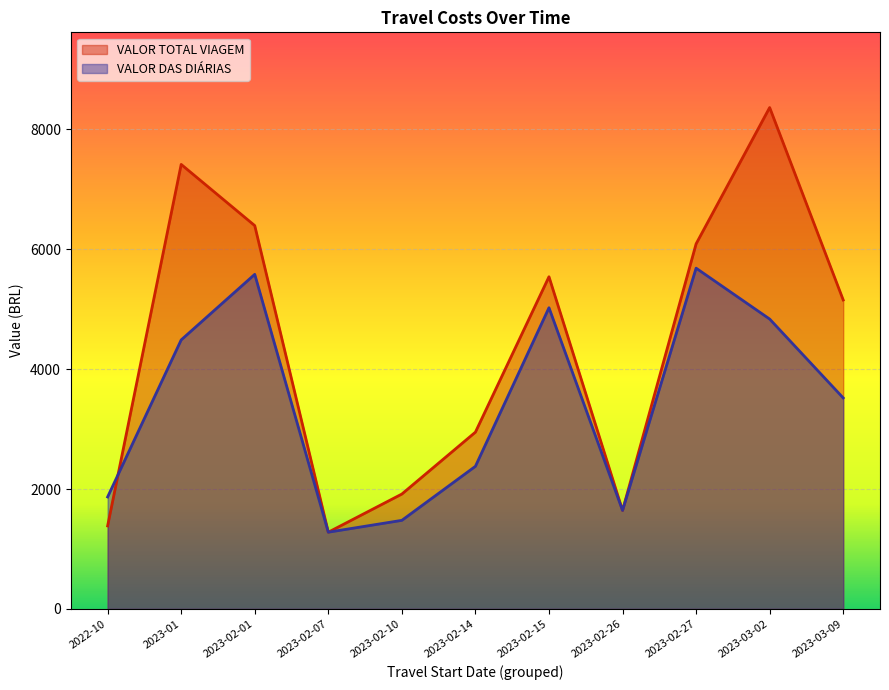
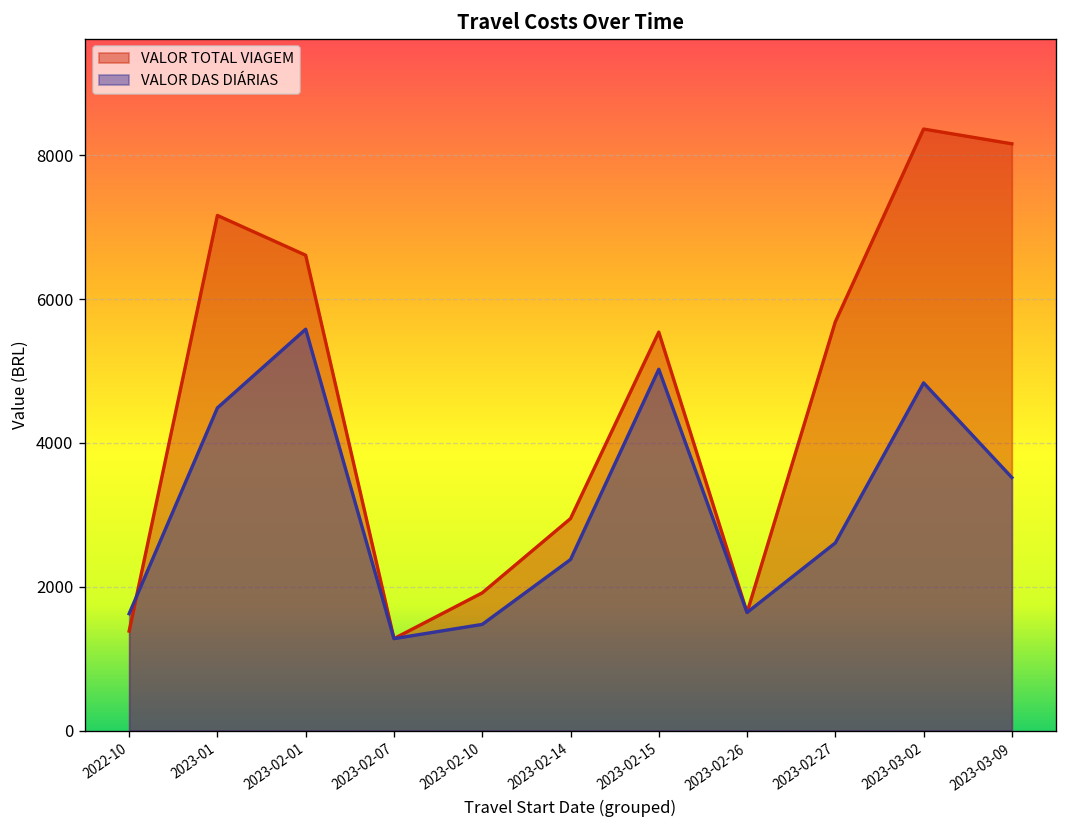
  {
    "VALOR TOTAL VIAGEM": {
      "2022-10": 1400,
-     "2023-01": 7400,
-     "2023-02-01": 6400,
+     "2023-01": 7200,
+     "2023-02-01": 6600,
      "2023-02-10": 1900,
      "2023-02-14": 2900,
      "2023-02-15": 5500,
-     "2023-02-27": 6100,
+     "2023-02-27": 5700,
      "2023-03-02": 8400,
-     "2023-03-09": 5200
+     "2023-03-09": 8200
    },
    "VALOR DAS DIÁRIAS": {
-     "2022-10": 1900,
+     "2022-10": 1600,
      "2023-01": 4500,
      "2023-02-01": 5600,
      "2023-02-10": 1500,
      "2023-02-14": 2400,
      "2023-02-15": 5000,
-     "2023-02-27": 5700,
+     "2023-02-27": 2600,
      "2023-03-02": 4800,
      "2023-03-09": 3500
    }
  }
